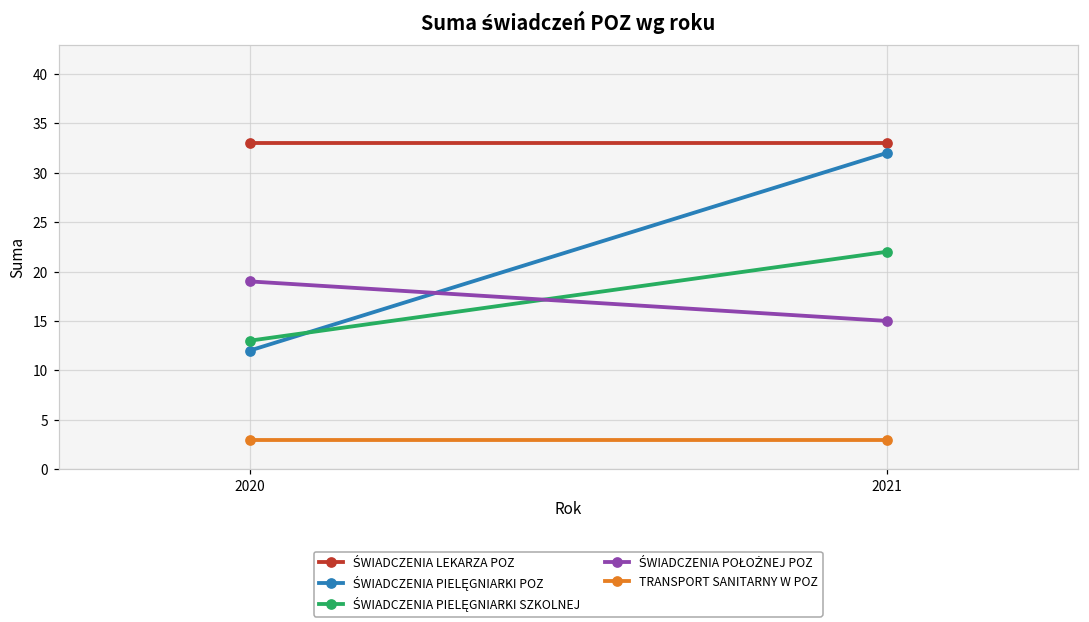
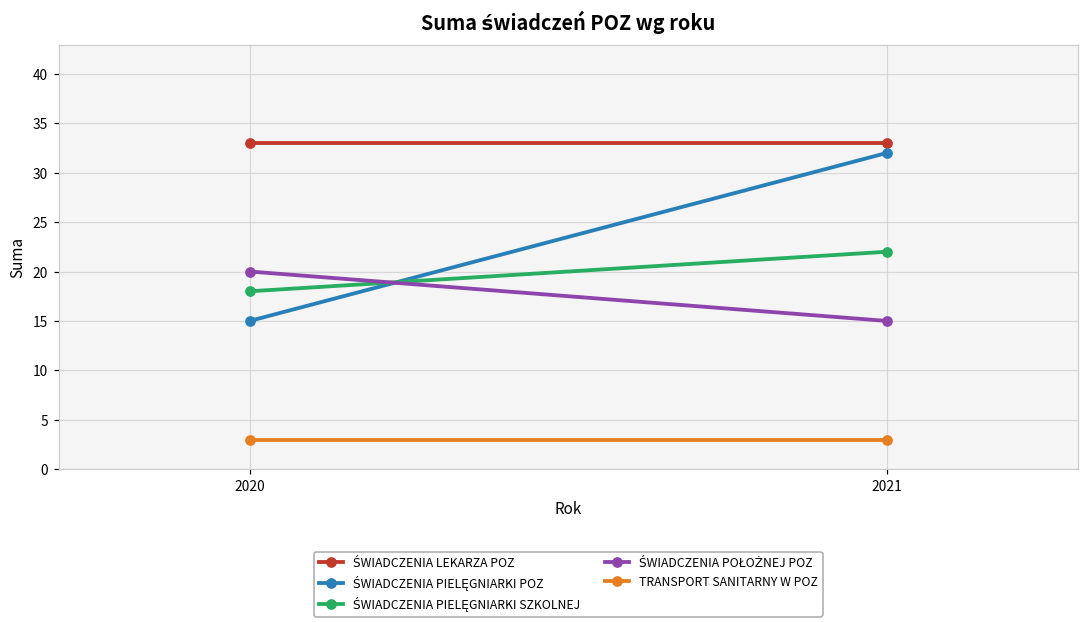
  {
    "ŚWIADCZENIA LEKARZA POZ": {
      "2020": 33,
      "2021": 33
    },
    "ŚWIADCZENIA PIELĘGNIARKI POZ": {
-     "2020": 12,
+     "2020": 15,
      "2021": 32
    },
    "ŚWIADCZENIA PIELĘGNIARKI SZKOLNEJ": {
-     "2020": 13,
+     "2020": 18,
      "2021": 22
    },
    "ŚWIADCZENIA POŁOŻNEJ POZ": {
-     "2020": 19,
+     "2020": 20,
      "2021": 15
    },
    "TRANSPORT SANITARNY W POZ": {
      "2020": 3,
      "2021": 3
    }
  }
